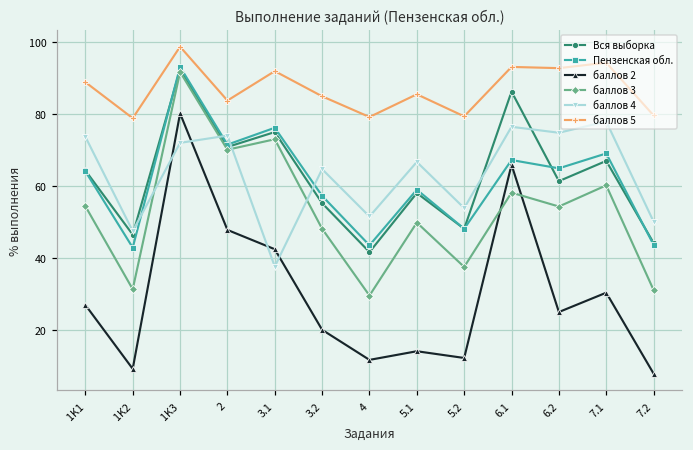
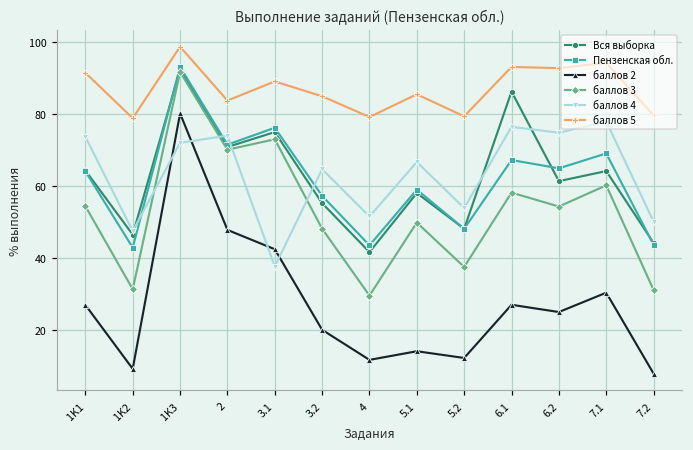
  {
    "Вся выборка": {
      "1K2": 47,
      "3.1": 75,
      "3.2": 55,
      "4": 42,
      "5.1": 58,
      "6.1": 86,
      "6.2": 61,
-     "7.1": 67
+     "7.1": 64
    },
    "баллов 2": {
      "1K1": 27,
      "1K2": 9,
      "1K3": 80,
      "2": 48,
      "3.1": 43,
      "3.2": 20,
      "4": 12,
      "5.1": 14,
      "5.2": 12,
-     "6.1": 66,
+     "6.1": 27,
      "6.2": 25,
      "7.1": 30,
      "7.2": 8
    },
    "баллов 4": {
      "1K1": 74,
      "1K2": 48,
      "1K3": 72,
      "2": 74,
      "3.1": 38,
      "3.2": 65,
      "4": 52,
      "5.1": 67,
      "5.2": 54,
      "6.1": 77,
      "6.2": 75,
      "7.2": 50
    },
    "баллов 5": {
-     "1K1": 89,
+     "1K1": 92,
      "1K2": 79,
      "1K3": 99,
      "2": 84,
-     "3.1": 92,
+     "3.1": 89,
      "3.2": 85,
      "4": 79,
      "5.1": 86,
      "5.2": 79,
      "6.1": 93,
      "6.2": 93
    }
  }
